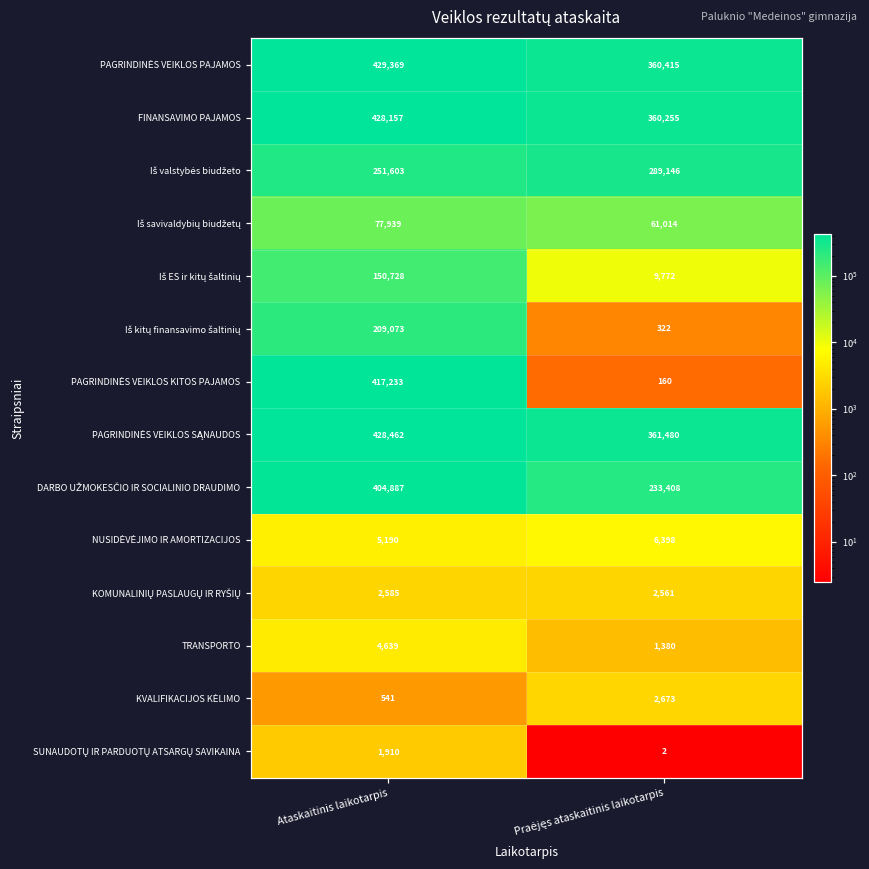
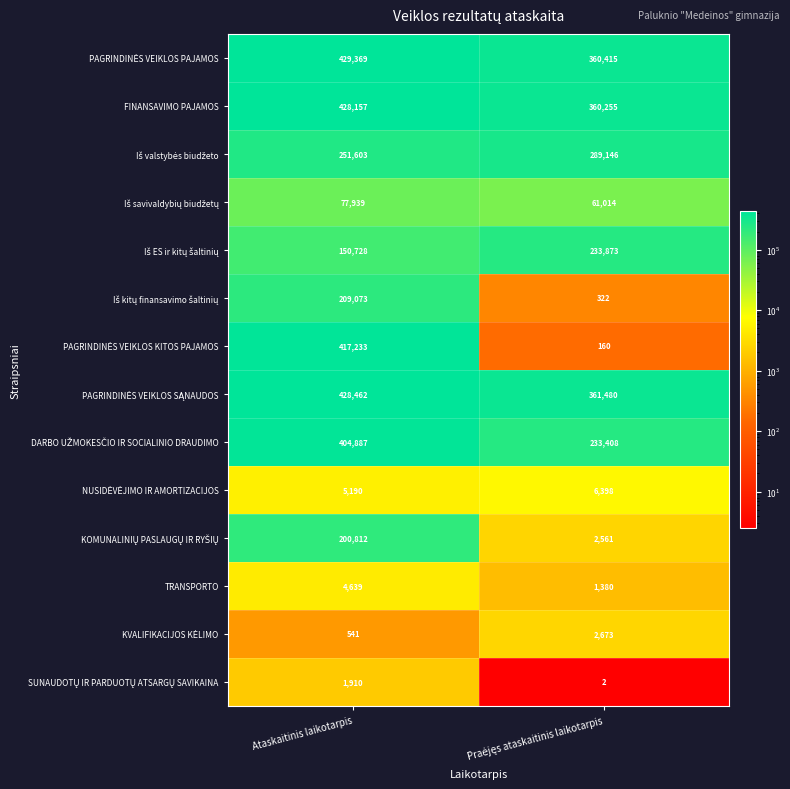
  {
    "PAGRINDINĖS VEIKLOS PAJAMOS": {
      "Ataskaitinis laikotarpis": "429,369",
      "Praėjęs ataskaitinis laikotarpis": "360,415"
    },
    "FINANSAVIMO PAJAMOS": {
      "Ataskaitinis laikotarpis": "428,157",
      "Praėjęs ataskaitinis laikotarpis": "360,255"
    },
    "Iš valstybės biudžeto": {
      "Ataskaitinis laikotarpis": "251,603",
      "Praėjęs ataskaitinis laikotarpis": "289,146"
    },
    "Iš savivaldybių biudžetų": {
      "Ataskaitinis laikotarpis": "77,939",
      "Praėjęs ataskaitinis laikotarpis": "61,014"
    },
    "Iš ES ir kitų šaltinių": {
      "Ataskaitinis laikotarpis": "150,728",
-     "Praėjęs ataskaitinis laikotarpis": "9,772"
+     "Praėjęs ataskaitinis laikotarpis": "233,873"
    },
    "Iš kitų finansavimo šaltinių": {
      "Ataskaitinis laikotarpis": "209,073",
      "Praėjęs ataskaitinis laikotarpis": "322"
    },
    "PAGRINDINĖS VEIKLOS KITOS PAJAMOS": {
      "Ataskaitinis laikotarpis": "417,233",
      "Praėjęs ataskaitinis laikotarpis": "160"
    },
    "PAGRINDINĖS VEIKLOS SĄNAUDOS": {
      "Ataskaitinis laikotarpis": "428,462",
      "Praėjęs ataskaitinis laikotarpis": "361,480"
    },
    "DARBO UŽMOKESČIO IR SOCIALINIO DRAUDIMO": {
      "Ataskaitinis laikotarpis": "404,887",
      "Praėjęs ataskaitinis laikotarpis": "233,408"
    },
    "NUSIDĖVĖJIMO IR AMORTIZACIJOS": {
      "Ataskaitinis laikotarpis": "5,190",
      "Praėjęs ataskaitinis laikotarpis": "6,398"
    },
    "KOMUNALINIŲ PASLAUGŲ IR RYŠIŲ": {
-     "Ataskaitinis laikotarpis": "2,585",
+     "Ataskaitinis laikotarpis": "200,812",
      "Praėjęs ataskaitinis laikotarpis": "2,561"
    },
    "TRANSPORTO": {
      "Ataskaitinis laikotarpis": "4,639",
      "Praėjęs ataskaitinis laikotarpis": "1,380"
    },
    "KVALIFIKACIJOS KĖLIMO": {
      "Ataskaitinis laikotarpis": "541",
      "Praėjęs ataskaitinis laikotarpis": "2,673"
    },
    "SUNAUDOTŲ IR PARDUOTŲ ATSARGŲ SAVIKAINA": {
      "Ataskaitinis laikotarpis": "1,910",
      "Praėjęs ataskaitinis laikotarpis": "2"
    }
  }
